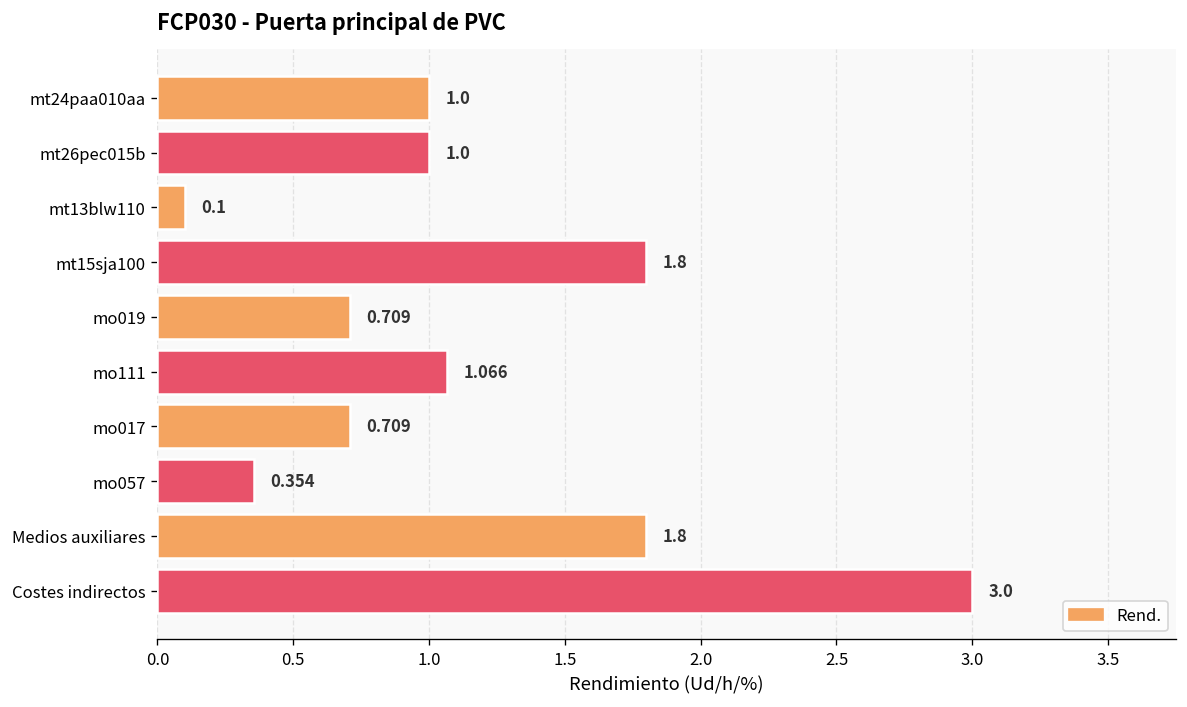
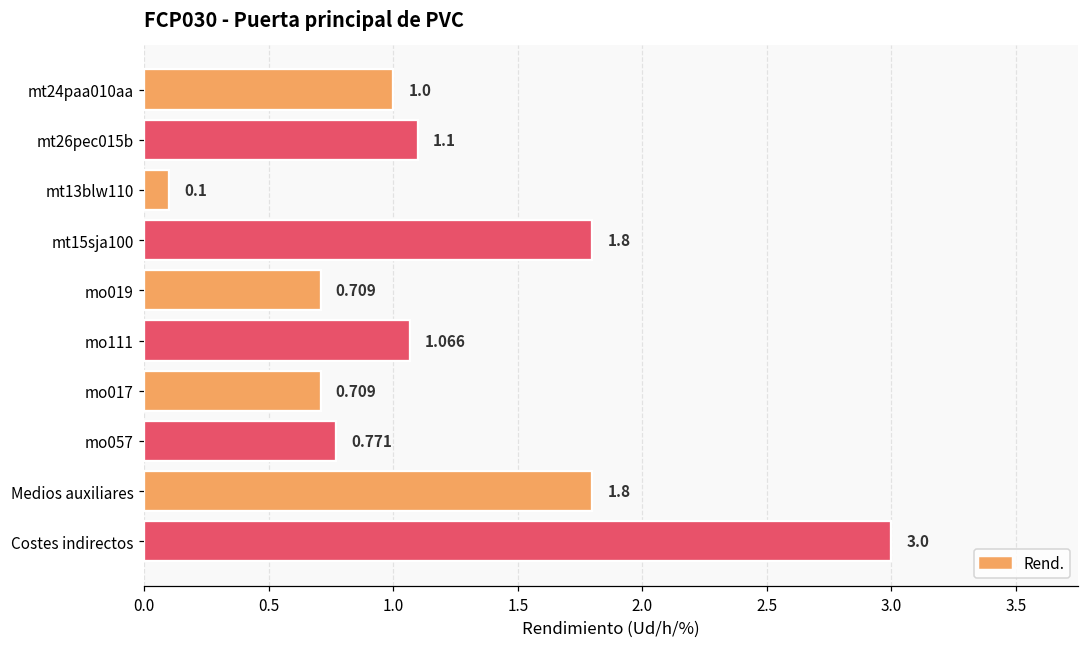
  {
    "mt24paa010aa": 1.0,
-   "mt26pec015b": 1.0,
+   "mt26pec015b": 1.1,
    "mt13blw110": 0.1,
    "mt15sja100": 1.8,
    "mo019": 0.709,
    "mo111": 1.066,
    "mo017": 0.709,
-   "mo057": 0.354,
+   "mo057": 0.771,
    "Medios auxiliares": 1.8,
    "Costes indirectos": 3.0
  }
